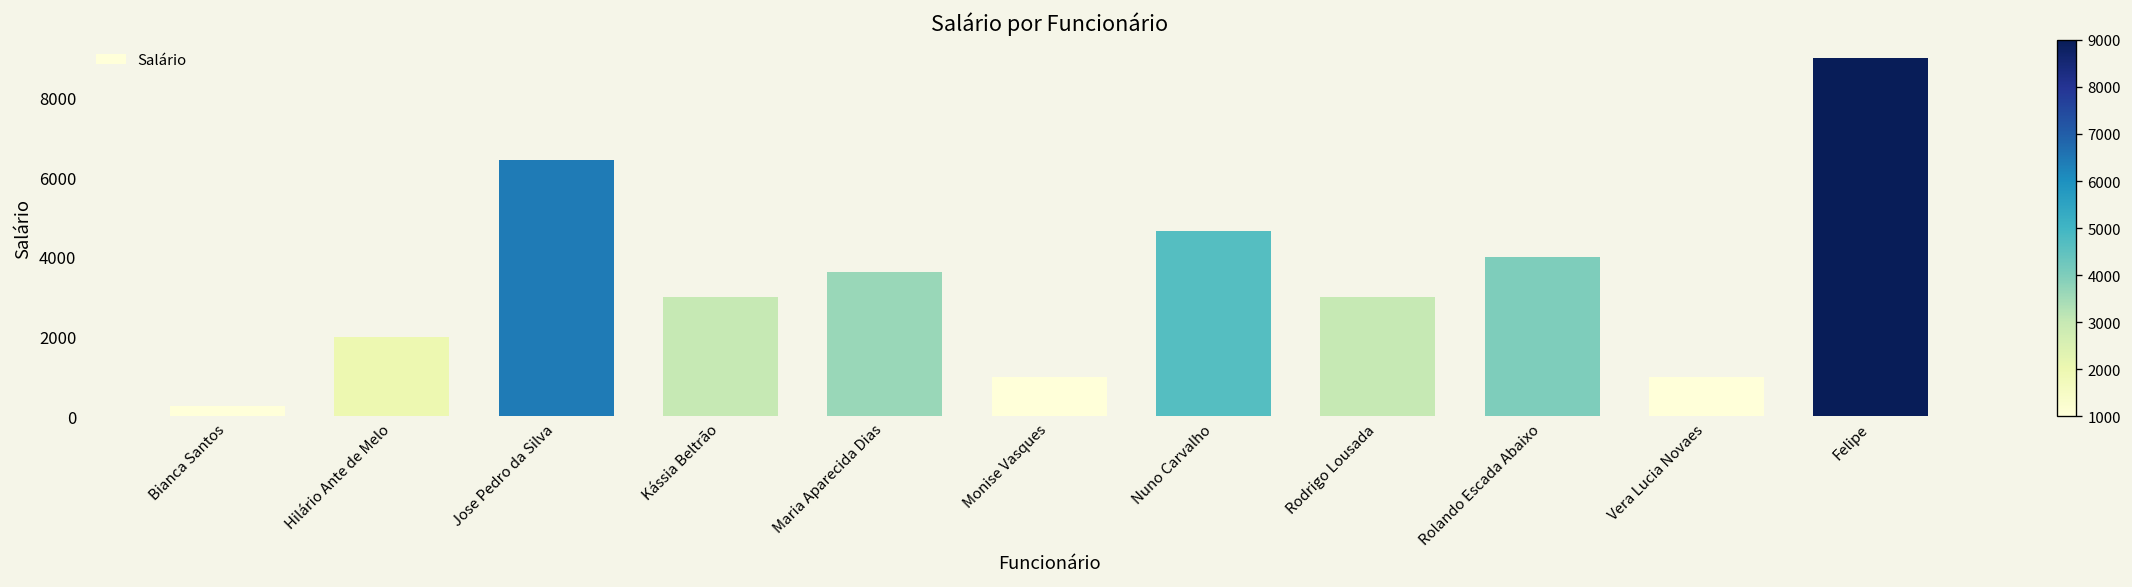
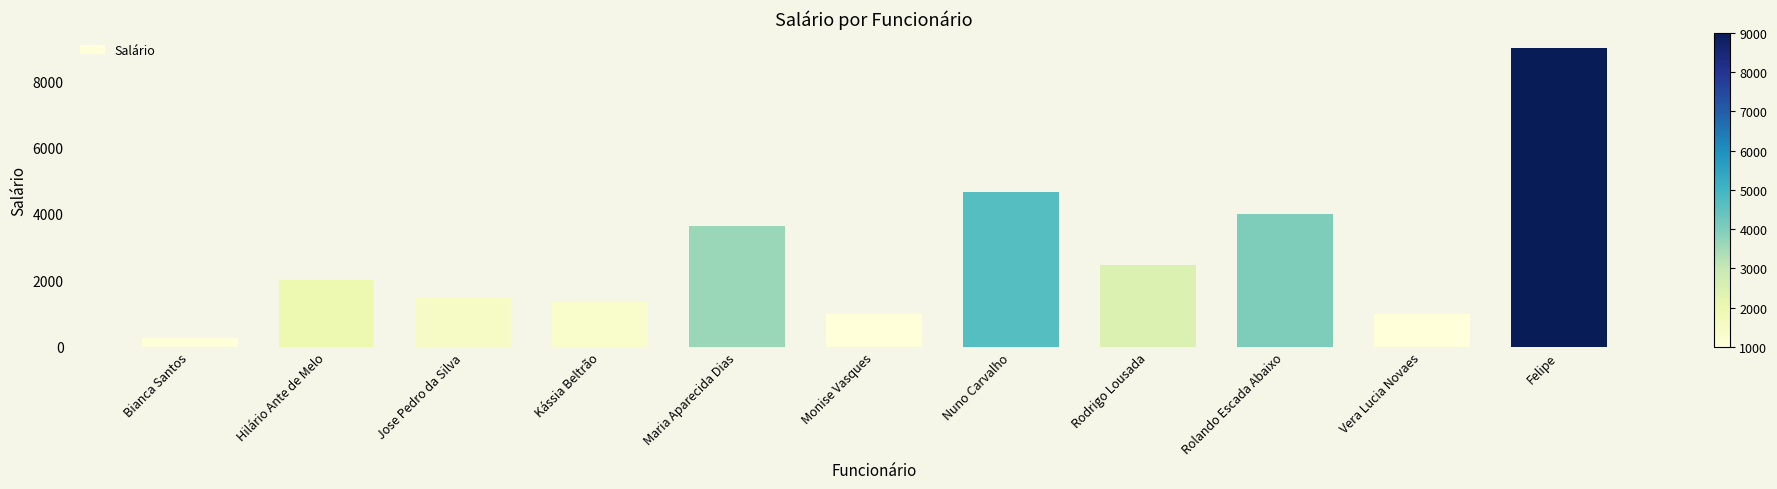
  {
    "Bianca Santos": 300,
    "Hilário Ante de Melo": 2000,
-   "Jose Pedro da Silva": 6400,
-   "Kássia Beltrão": 3000,
+   "Jose Pedro da Silva": 1500,
+   "Kássia Beltrão": 1300,
    "Maria Aparecida Dias": 3600,
    "Monise Vasques": 1000,
    "Nuno Carvalho": 4700,
-   "Rodrigo Lousada": 3000,
+   "Rodrigo Lousada": 2500,
    "Rolando Escada Abaixo": 4000,
    "Vera Lucia Novaes": 1000,
    "Felipe": 9000
  }
